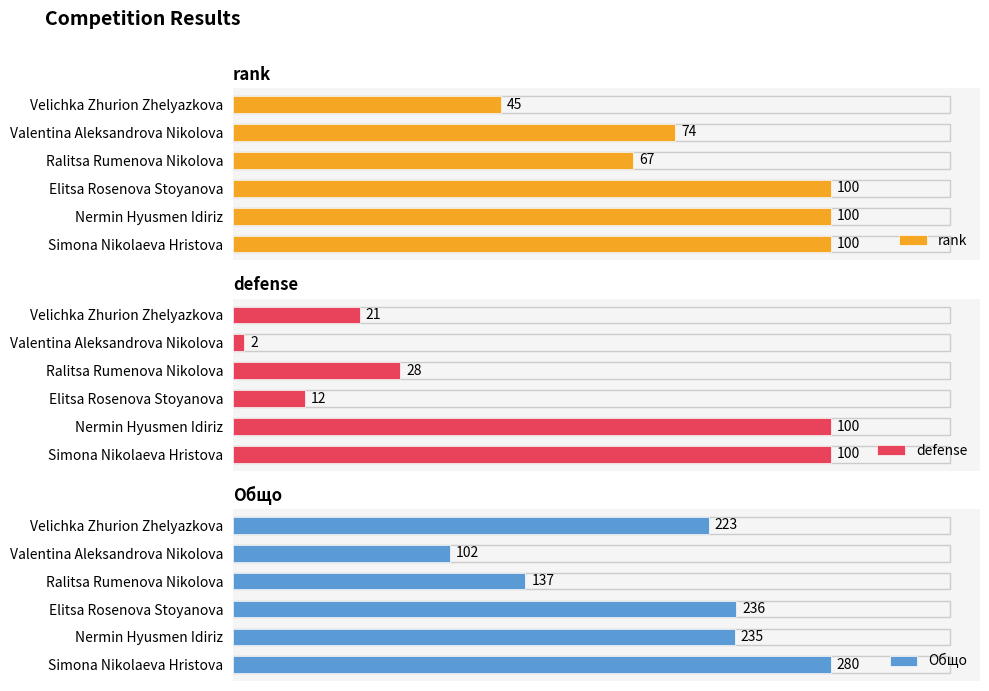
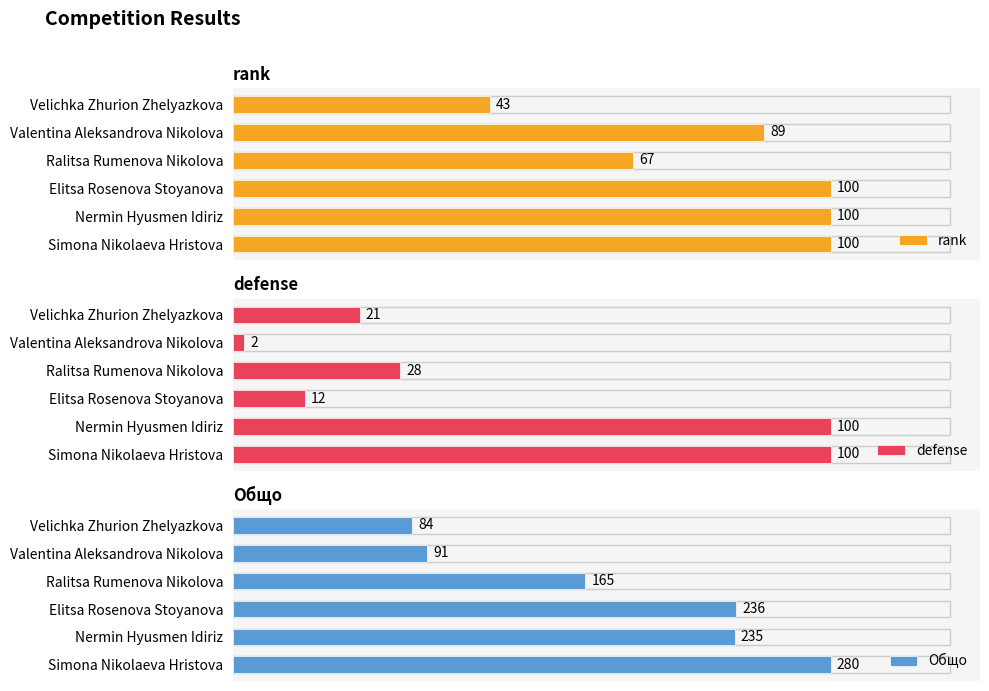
  {
    "rank": {
-     "Velichka Zhurion Zhelyazkova": 45,
-     "Valentina Aleksandrova Nikolova": 74,
+     "Velichka Zhurion Zhelyazkova": 43,
+     "Valentina Aleksandrova Nikolova": 89,
      "Ralitsa Rumenova Nikolova": 67,
      "Elitsa Rosenova Stoyanova": 100,
      "Nermin Hyusmen Idiriz": 100,
      "Simona Nikolaeva Hristova": 100
    },
    "defense": {
      "Velichka Zhurion Zhelyazkova": 21,
      "Valentina Aleksandrova Nikolova": 2,
      "Ralitsa Rumenova Nikolova": 28,
      "Elitsa Rosenova Stoyanova": 12,
      "Nermin Hyusmen Idiriz": 100,
      "Simona Nikolaeva Hristova": 100
    },
    "Общо": {
-     "Velichka Zhurion Zhelyazkova": 223,
-     "Valentina Aleksandrova Nikolova": 102,
-     "Ralitsa Rumenova Nikolova": 137,
+     "Velichka Zhurion Zhelyazkova": 84,
+     "Valentina Aleksandrova Nikolova": 91,
+     "Ralitsa Rumenova Nikolova": 165,
      "Elitsa Rosenova Stoyanova": 236,
      "Nermin Hyusmen Idiriz": 235,
      "Simona Nikolaeva Hristova": 280
    }
  }
